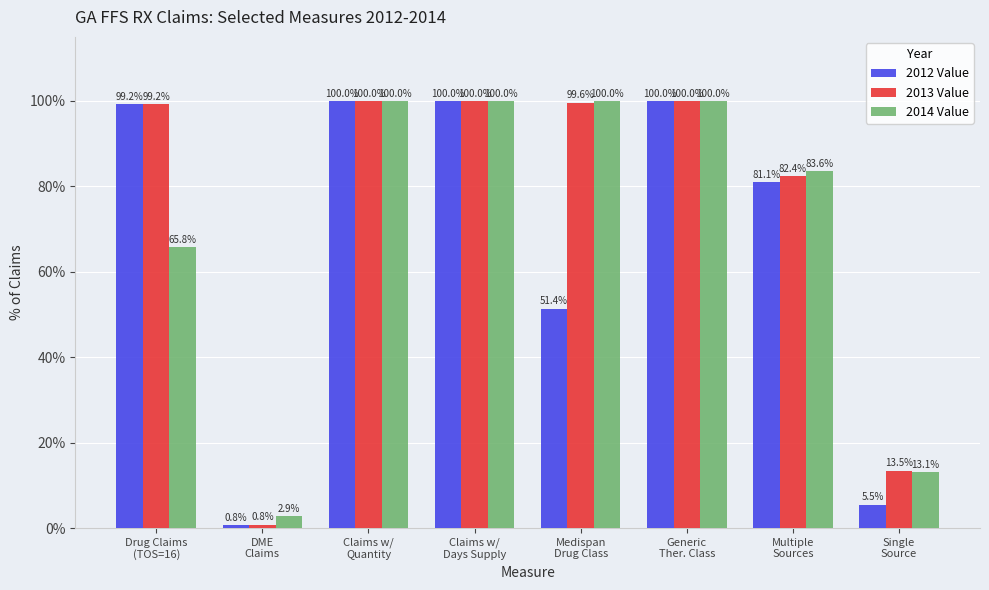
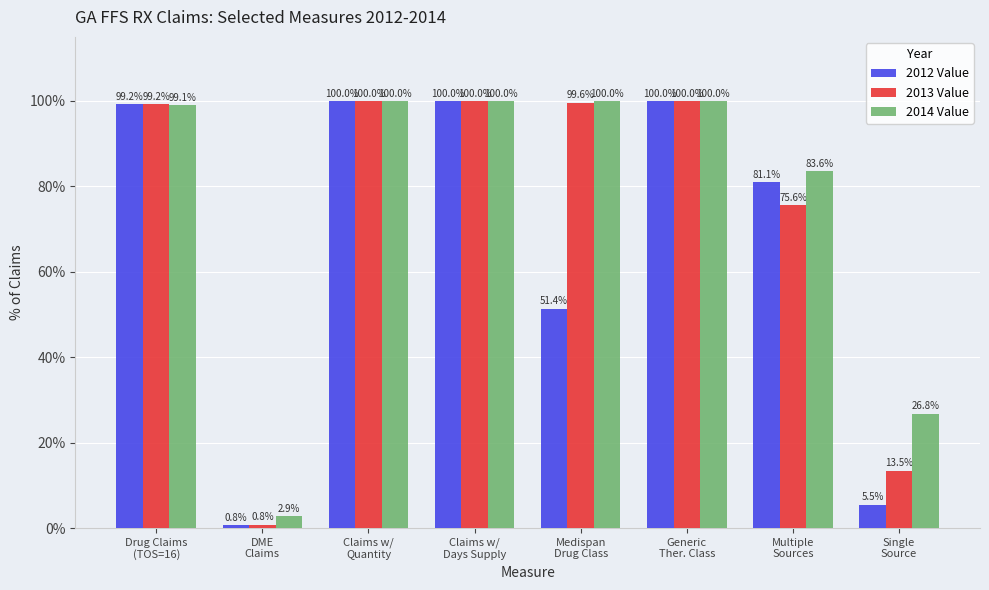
  {
    "2012 Value": {
      "Drug Claims (TOS=16)": "99.2%",
      "DME Claims": "0.8%",
      "Medispan Drug Class": "51.4%",
      "Multiple Sources": "81.1%",
      "Single Source": "5.5%"
    },
    "2013 Value": {
      "Drug Claims (TOS=16)": "99.2%",
      "DME Claims": "0.8%",
      "Medispan Drug Class": "99.6%",
-     "Multiple Sources": "82.4%",
+     "Multiple Sources": "75.6%",
      "Single Source": "13.5%"
    },
    "2014 Value": {
-     "Drug Claims (TOS=16)": "65.8%",
+     "Drug Claims (TOS=16)": "99.1%",
      "DME Claims": "2.9%",
      "Medispan Drug Class": "100.0%",
      "Multiple Sources": "83.6%",
-     "Single Source": "13.1%"
+     "Single Source": "26.8%"
    }
  }
